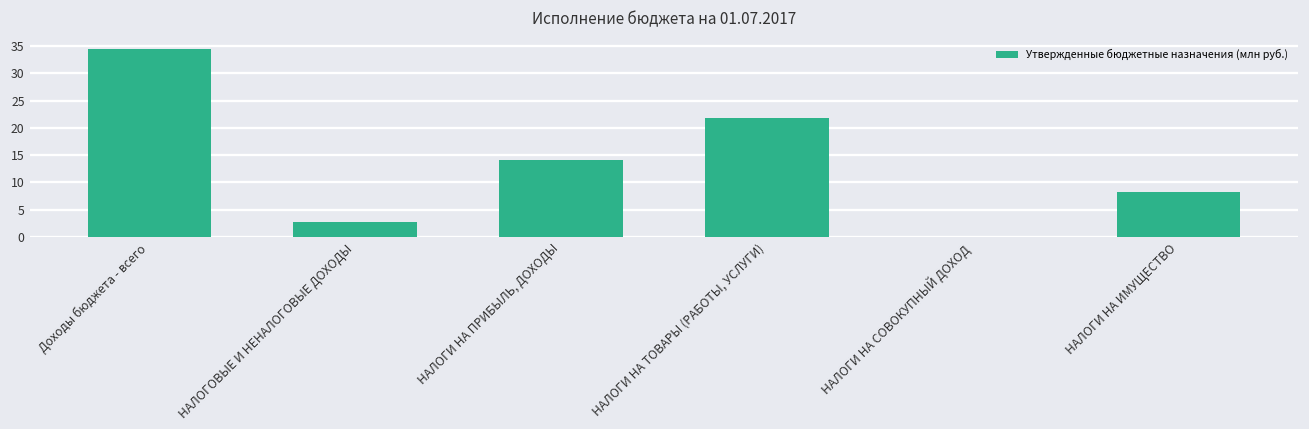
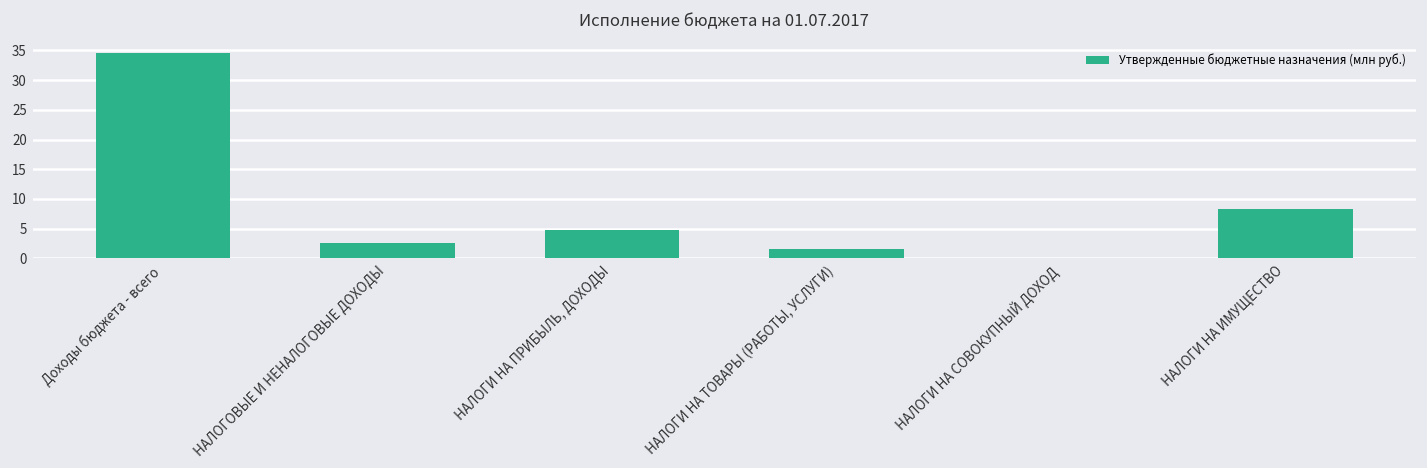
  {
    "Доходы бюджета - всего": 34,
    "НАЛОГОВЫЕ И НЕНАЛОГОВЫЕ ДОХОДЫ": 3,
-   "НАЛОГИ НА ПРИБЫЛЬ, ДОХОДЫ": 14,
-   "НАЛОГИ НА ТОВАРЫ (РАБОТЫ, УСЛУГИ)": 22,
+   "НАЛОГИ НА ПРИБЫЛЬ, ДОХОДЫ": 5,
+   "НАЛОГИ НА ТОВАРЫ (РАБОТЫ, УСЛУГИ)": 2,
    "НАЛОГИ НА ИМУЩЕСТВО": 8
  }
